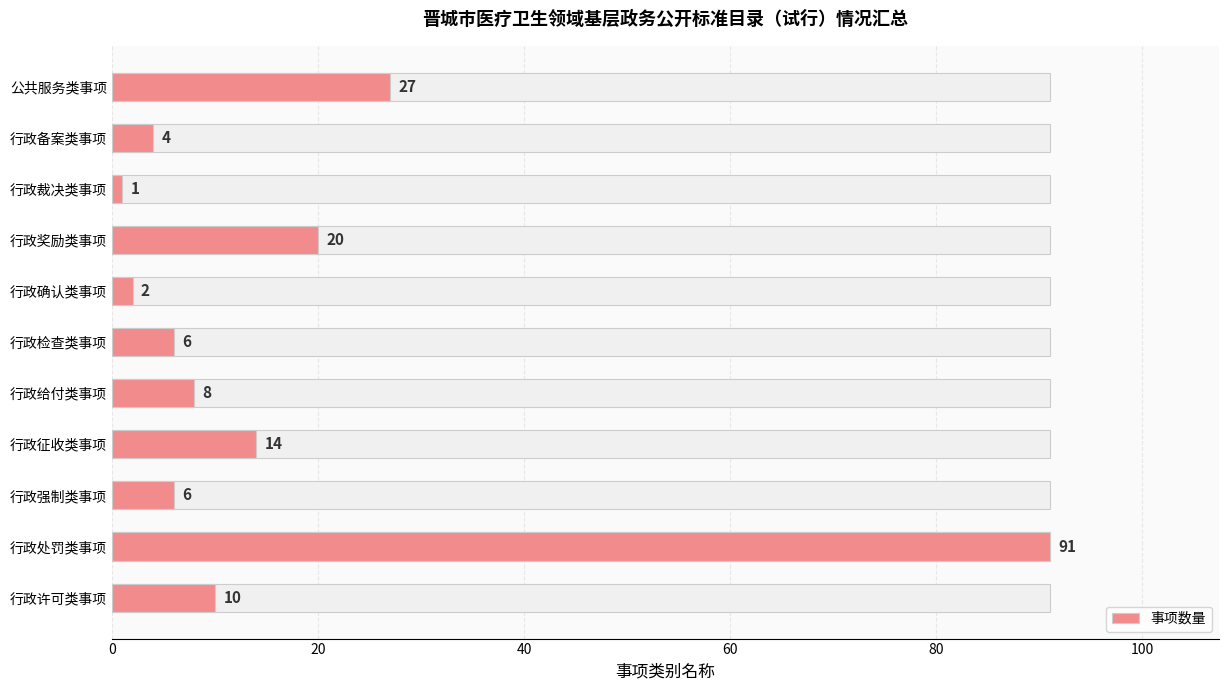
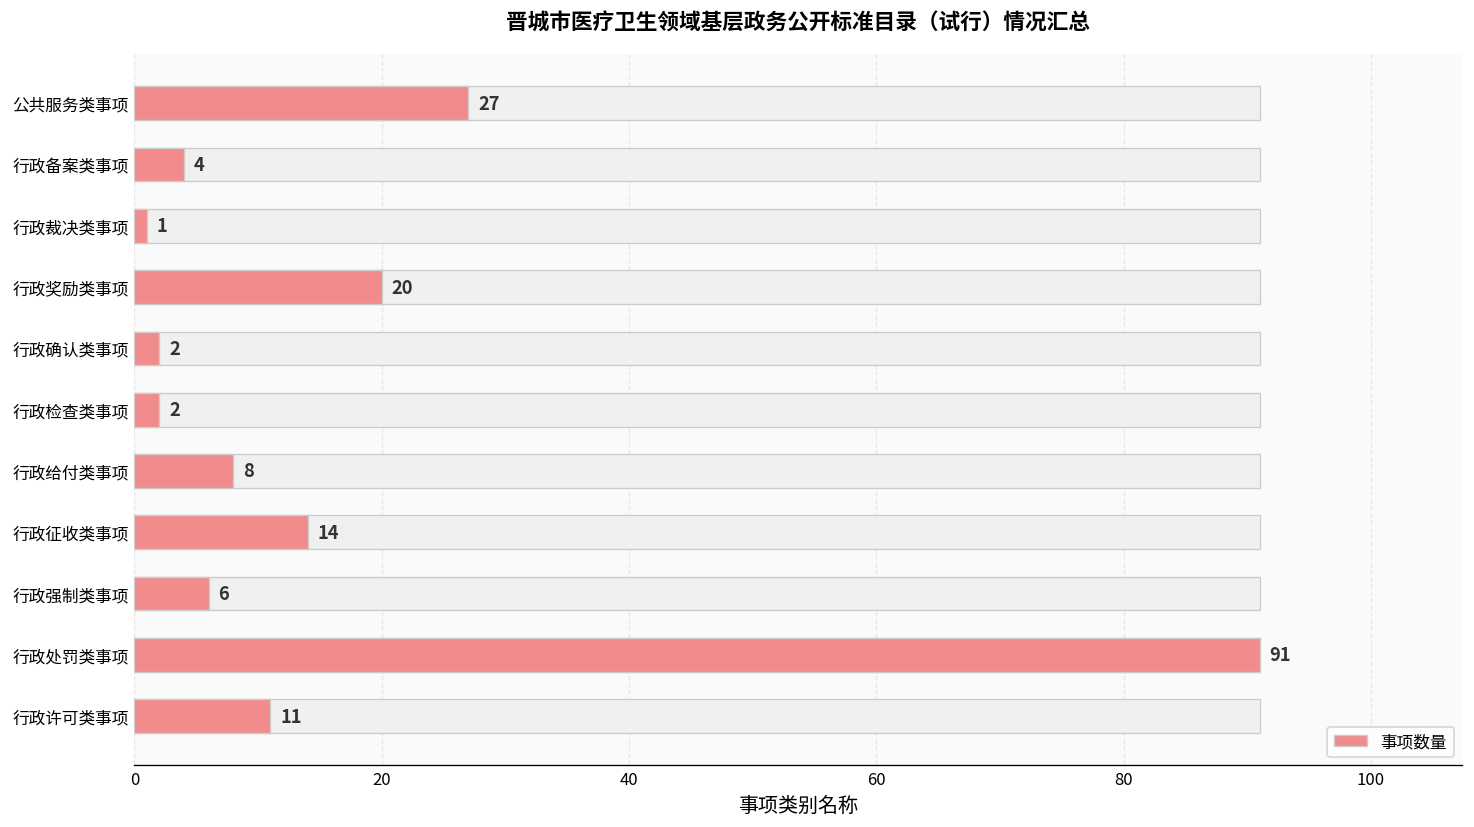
  {
    "事项数量": {
-     "行政检查类事项": 6,
+     "行政检查类事项": 2,
      "行政处罚类事项": 91,
-     "行政许可类事项": 10
+     "行政许可类事项": 11
    }
  }
